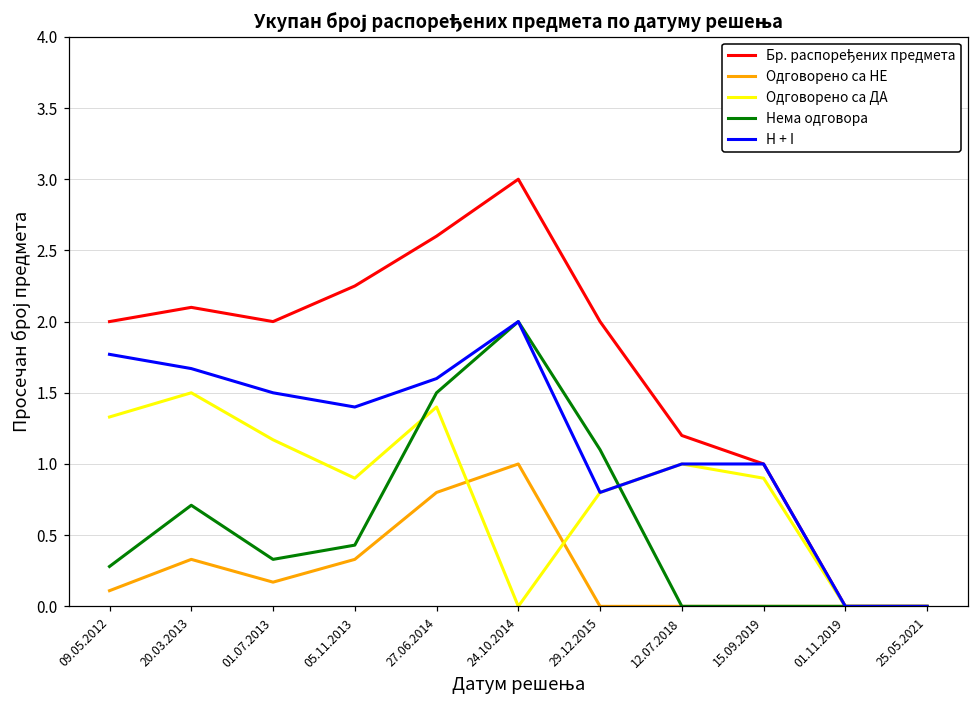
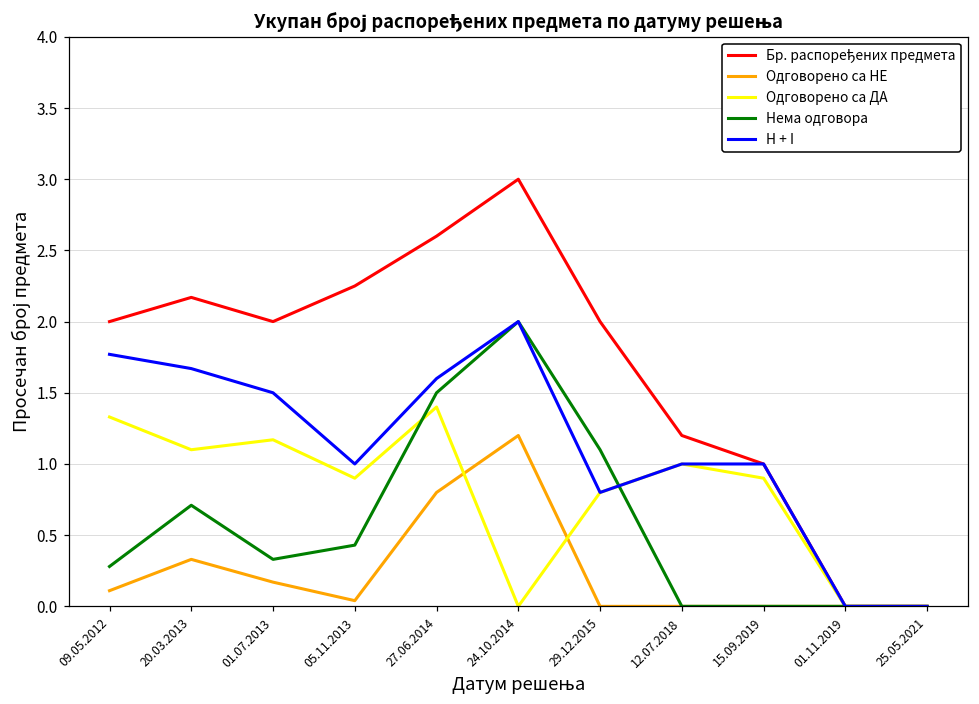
  {
    "Бр. распоређених предмета": {
      "09.05.2012": 2.00,
-     "20.03.2013": 2.10,
+     "20.03.2013": 2.17,
      "01.07.2013": 2.00,
      "05.11.2013": 2.25,
      "27.06.2014": 2.60,
      "24.10.2014": 3.00,
      "29.12.2015": 2.00,
      "12.07.2018": 1.20
    },
    "Одговорено са НЕ": {
      "09.05.2012": 0.11,
      "20.03.2013": 0.33,
      "01.07.2013": 0.17,
-     "05.11.2013": 0.33,
+     "05.11.2013": 0.04,
      "27.06.2014": 0.80,
-     "24.10.2014": 1.0,
+     "24.10.2014": 1.2,
      "29.12.2015": 0.00
    },
    "Одговорено са ДА": {
      "09.05.2012": 1.33,
-     "20.03.2013": 1.5,
+     "20.03.2013": 1.1,
      "01.07.2013": 1.17,
      "05.11.2013": 0.9,
      "27.06.2014": 1.4,
      "24.10.2014": 0.0,
      "15.09.2019": 0.9
    },
    "Нема одговора": {
      "09.05.2012": 0.28,
      "20.03.2013": 0.71,
      "01.07.2013": 0.33,
      "05.11.2013": 0.43,
      "27.06.2014": 1.50,
      "29.12.2015": 1.10
    },
    "H + I": {
      "09.05.2012": 1.77,
      "20.03.2013": 1.67,
      "01.07.2013": 1.5,
-     "05.11.2013": 1.4,
+     "05.11.2013": 1.0,
      "27.06.2014": 1.6
    }
  }
